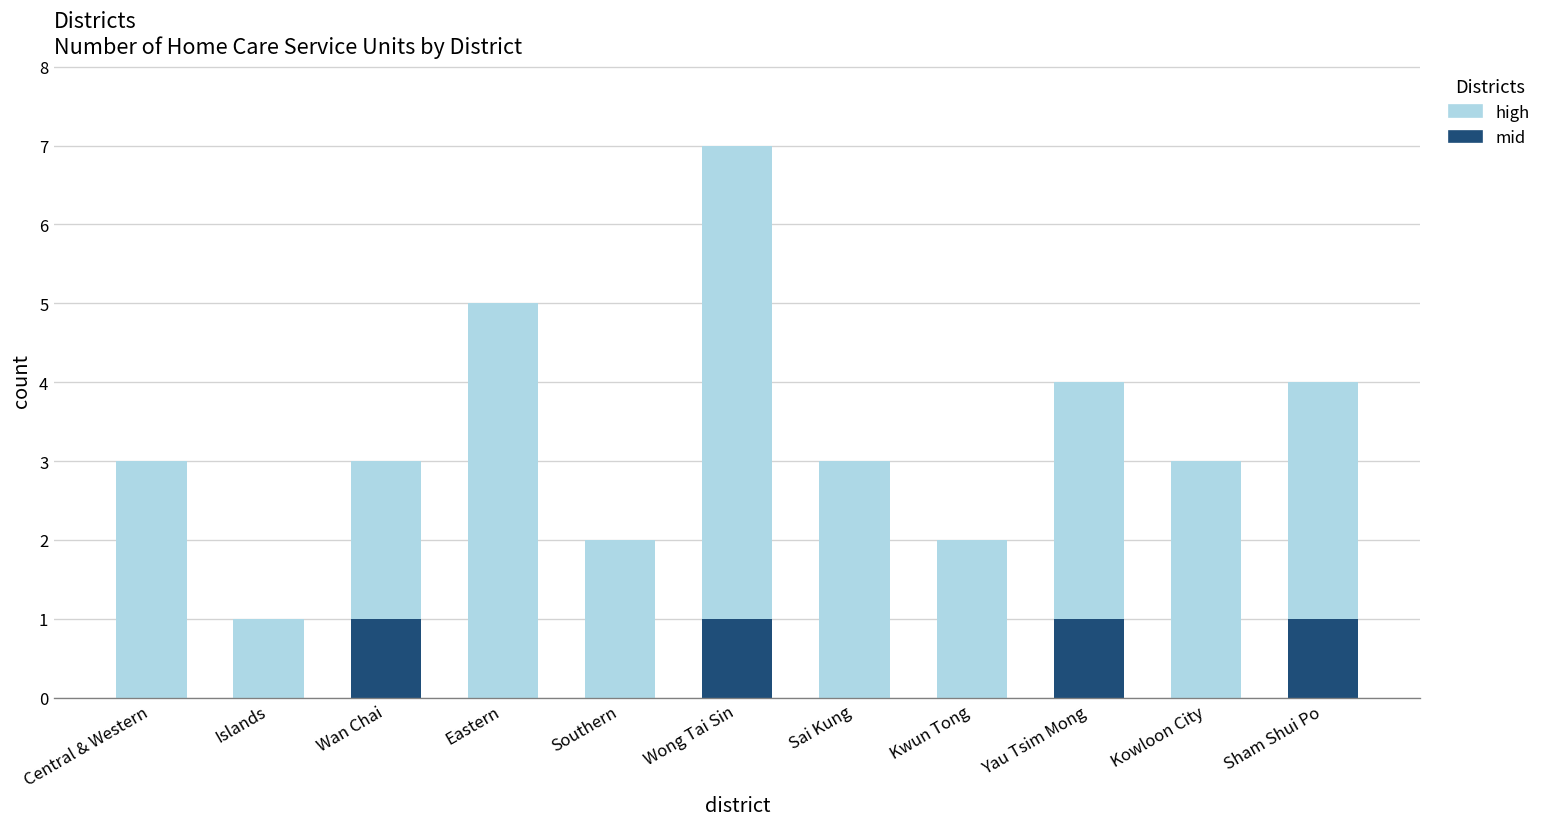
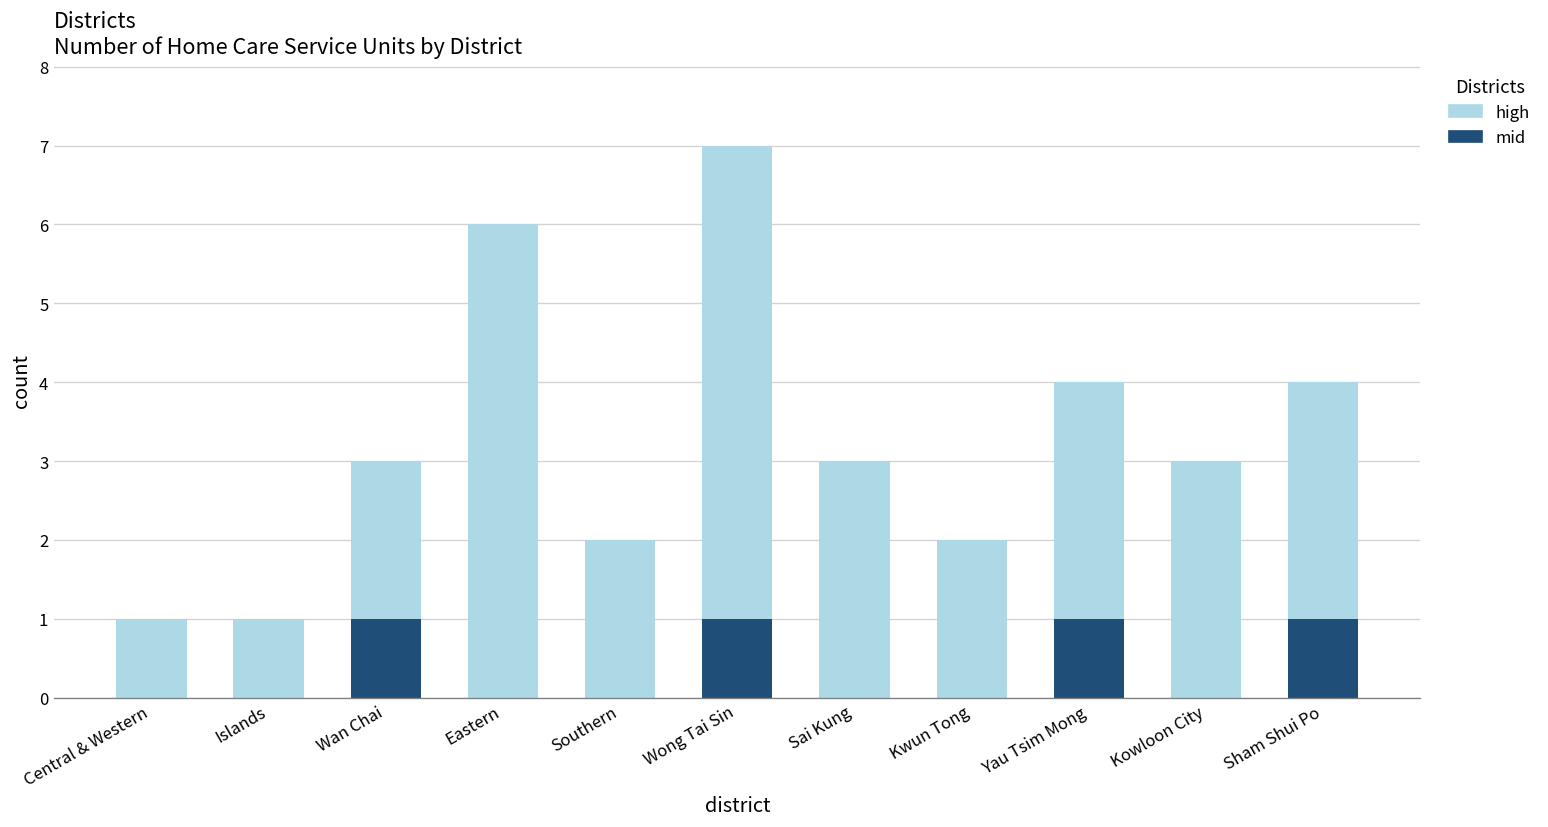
  {
    "mid": {
      "Central & Western": 0,
      "Islands": 0,
      "Wan Chai": 1,
      "Eastern": 0,
      "Southern": 0,
      "Wong Tai Sin": 1,
      "Sai Kung": 0,
      "Kwun Tong": 0,
      "Yau Tsim Mong": 1,
      "Kowloon City": 0,
      "Sham Shui Po": 1
    },
    "high": {
-     "Central & Western": 3,
+     "Central & Western": 1,
      "Islands": 1,
      "Wan Chai": 2,
-     "Eastern": 5,
+     "Eastern": 6,
      "Southern": 2,
      "Wong Tai Sin": 6,
      "Sai Kung": 3,
      "Kwun Tong": 2,
      "Yau Tsim Mong": 3,
      "Kowloon City": 3,
      "Sham Shui Po": 3
    }
  }
